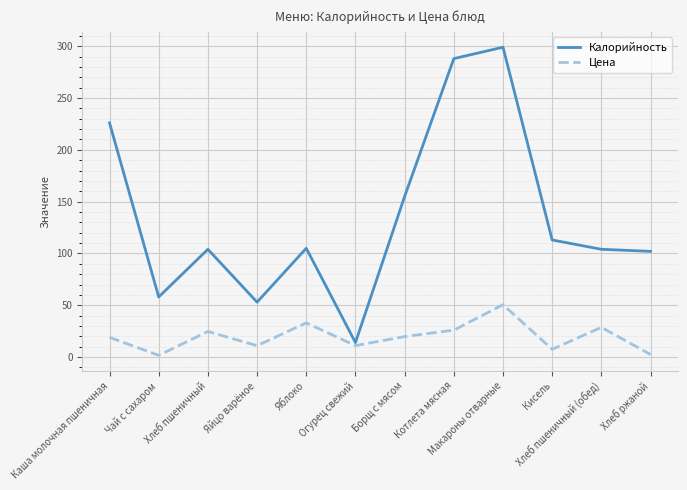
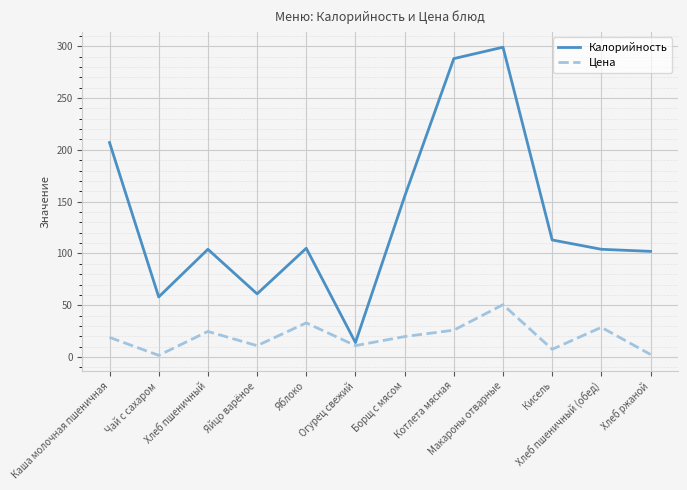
  {
    "Калорийность": {
-     "Каша молочная пшеничная": 226,
+     "Каша молочная пшеничная": 207,
      "Чай с сахаром": 58,
      "Хлеб пшеничный": 104,
-     "Яйцо варёное": 53,
+     "Яйцо варёное": 61,
      "Яблоко": 105,
      "Огурец свежий": 14,
      "Борщ с мясом": 155,
      "Котлета мясная": 288,
      "Макароны отварные": 299,
      "Кисель": 113,
      "Хлеб пшеничный (обед)": 104,
      "Хлеб ржаной": 102
    },
    "Цена": {
      "Каша молочная пшеничная": 19,
      "Чай с сахаром": 2,
      "Хлеб пшеничный": 25,
      "Яйцо варёное": 11,
      "Яблоко": 33,
      "Огурец свежий": 11,
      "Борщ с мясом": 20,
      "Котлета мясная": 26,
      "Макароны отварные": 51,
      "Кисель": 8,
      "Хлеб пшеничный (обед)": 29,
      "Хлеб ржаной": 3
    }
  }
